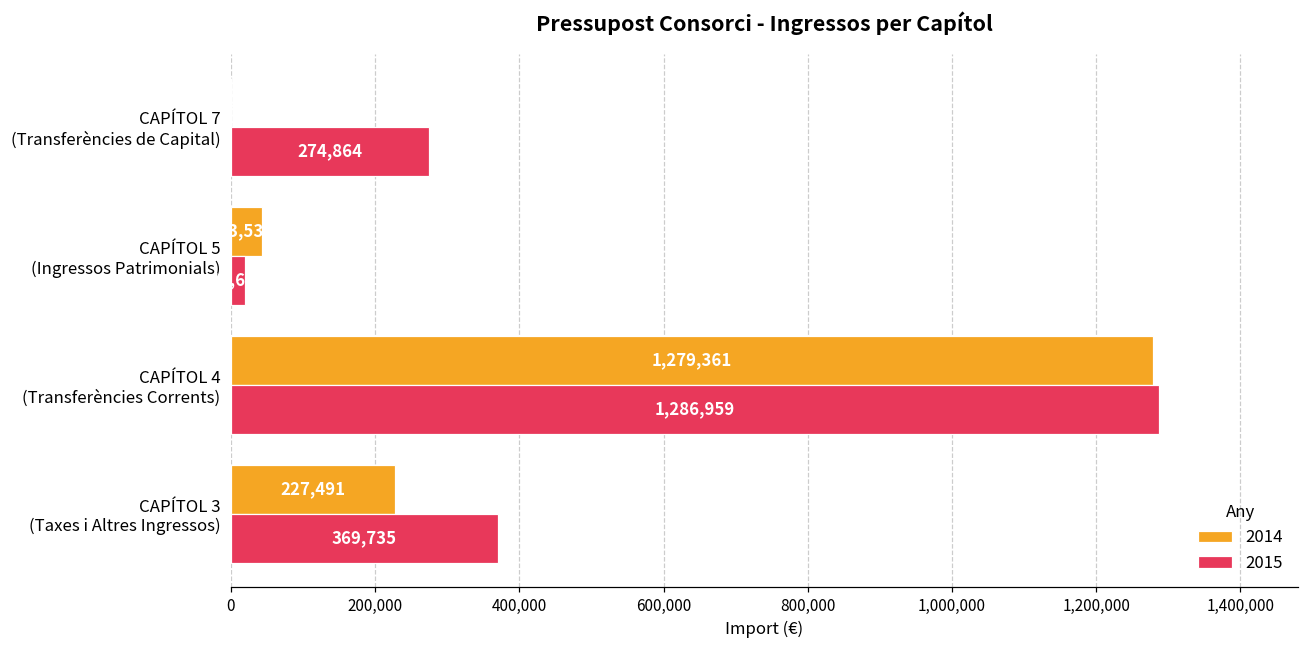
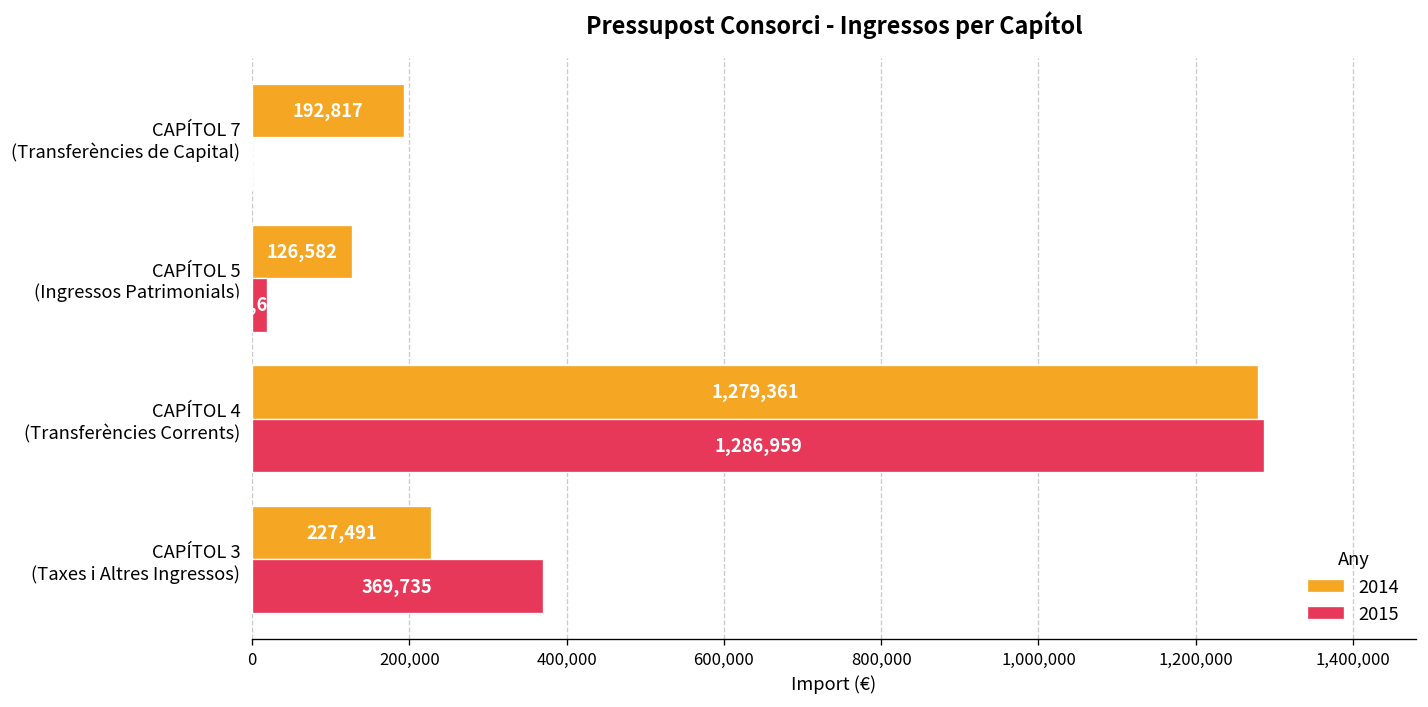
  {
    "2014": {
-     "CAPÍTOL 7 (Transferències de Capital)": "0",
-     "CAPÍTOL 5 (Ingressos Patrimonials)": "40,000"
+     "CAPÍTOL 7 (Transferències de Capital)": "190,000",
+     "CAPÍTOL 5 (Ingressos Patrimonials)": "130,000"
    },
    "2015": {
-     "CAPÍTOL 7 (Transferències de Capital)": "270,000",
+     "CAPÍTOL 7 (Transferències de Capital)": "0",
      "CAPÍTOL 5 (Ingressos Patrimonials)": "20,000"
    }
  }
